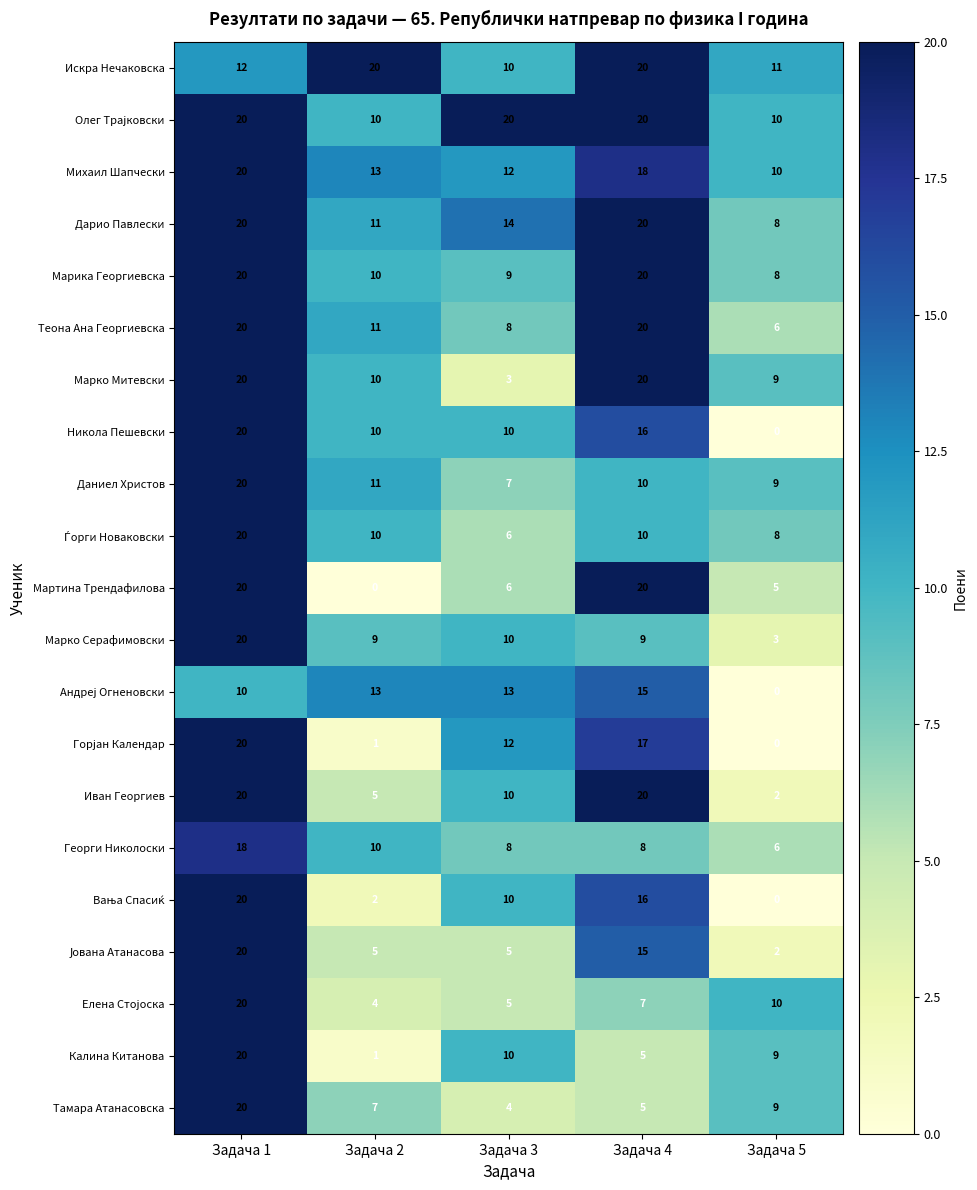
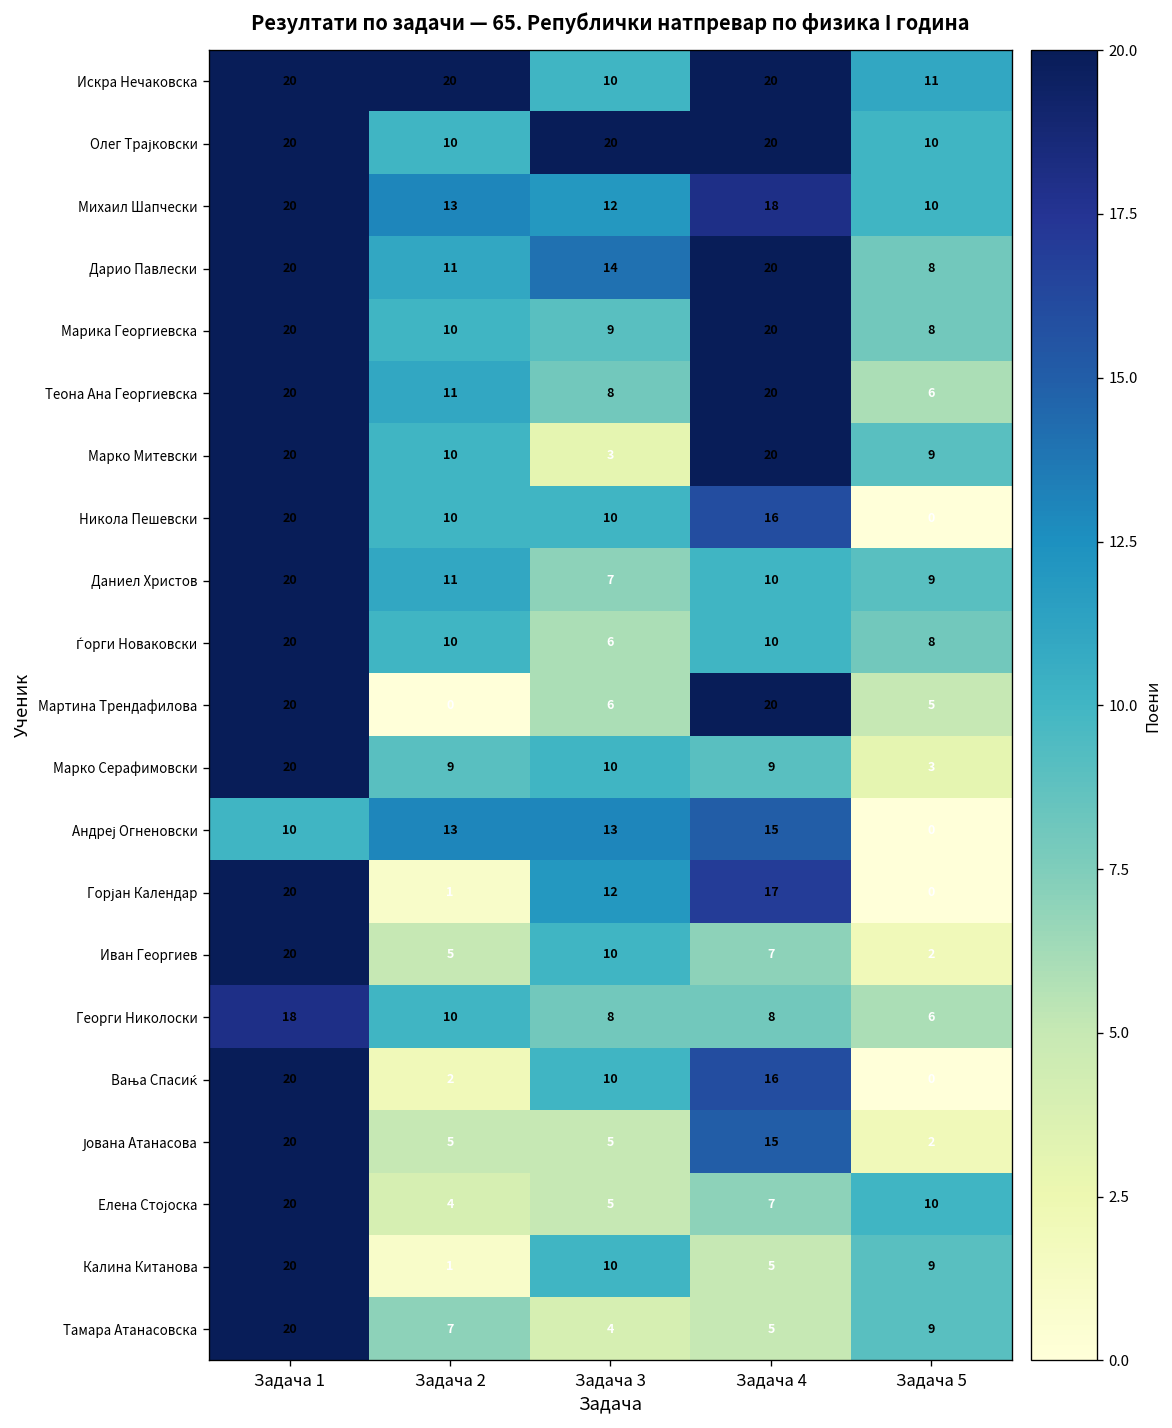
  {
    "Искра Нечаковска": {
-     "Задача 1": 12,
+     "Задача 1": 20,
      "Задача 2": 20,
      "Задача 3": 10,
      "Задача 4": 20,
      "Задача 5": 11
    },
    "Олег Трајковски": {
      "Задача 1": 20,
      "Задача 2": 10,
      "Задача 3": 20,
      "Задача 4": 20,
      "Задача 5": 10
    },
    "Михаил Шапчески": {
      "Задача 1": 20,
      "Задача 2": 13,
      "Задача 3": 12,
      "Задача 4": 18,
      "Задача 5": 10
    },
    "Дарио Павлески": {
      "Задача 1": 20,
      "Задача 2": 11,
      "Задача 3": 14,
      "Задача 4": 20,
      "Задача 5": 8
    },
    "Марика Георгиевска": {
      "Задача 1": 20,
      "Задача 2": 10,
      "Задача 3": 9,
      "Задача 4": 20,
      "Задача 5": 8
    },
    "Теона Ана Георгиевска": {
      "Задача 1": 20,
      "Задача 2": 11,
      "Задача 3": 8,
      "Задача 4": 20,
      "Задача 5": 6
    },
    "Марко Митевски": {
      "Задача 1": 20,
      "Задача 2": 10,
      "Задача 3": 3,
      "Задача 4": 20,
      "Задача 5": 9
    },
    "Никола Пешевски": {
      "Задача 1": 20,
      "Задача 2": 10,
      "Задача 3": 10,
      "Задача 4": 16
    },
    "Даниел Христов": {
      "Задача 1": 20,
      "Задача 2": 11,
      "Задача 3": 7,
      "Задача 4": 10,
      "Задача 5": 9
    },
    "Ѓорги Новаковски": {
      "Задача 1": 20,
      "Задача 2": 10,
      "Задача 3": 6,
      "Задача 4": 10,
      "Задача 5": 8
    },
    "Мартина Трендафилова": {
      "Задача 1": 20,
      "Задача 3": 6,
      "Задача 4": 20,
      "Задача 5": 5
    },
    "Марко Серафимовски": {
      "Задача 1": 20,
      "Задача 2": 9,
      "Задача 3": 10,
      "Задача 4": 9,
      "Задача 5": 3
    },
    "Андреј Огненовски": {
      "Задача 1": 10,
      "Задача 2": 13,
      "Задача 3": 13,
      "Задача 4": 15
    },
    "Горјан Календар": {
      "Задача 1": 20,
      "Задача 2": 1,
      "Задача 3": 12,
      "Задача 4": 17
    },
    "Иван Георгиев": {
      "Задача 1": 20,
      "Задача 2": 5,
      "Задача 3": 10,
-     "Задача 4": 20,
+     "Задача 4": 7,
      "Задача 5": 2
    },
    "Георги Николоски": {
      "Задача 1": 18,
      "Задача 2": 10,
      "Задача 3": 8,
      "Задача 4": 8,
      "Задача 5": 6
    },
    "Вања Спасиќ": {
      "Задача 1": 20,
      "Задача 2": 2,
      "Задача 3": 10,
      "Задача 4": 16
    },
    "Јована Атанасова": {
      "Задача 1": 20,
      "Задача 2": 5,
      "Задача 3": 5,
      "Задача 4": 15,
      "Задача 5": 2
    },
    "Елена Стојоска": {
      "Задача 1": 20,
      "Задача 2": 4,
      "Задача 3": 5,
      "Задача 4": 7,
      "Задача 5": 10
    },
    "Калина Китанова": {
      "Задача 1": 20,
      "Задача 2": 1,
      "Задача 3": 10,
      "Задача 4": 5,
      "Задача 5": 9
    },
    "Тамара Атанасовска": {
      "Задача 1": 20,
      "Задача 2": 7,
      "Задача 3": 4,
      "Задача 4": 5,
      "Задача 5": 9
    }
  }
